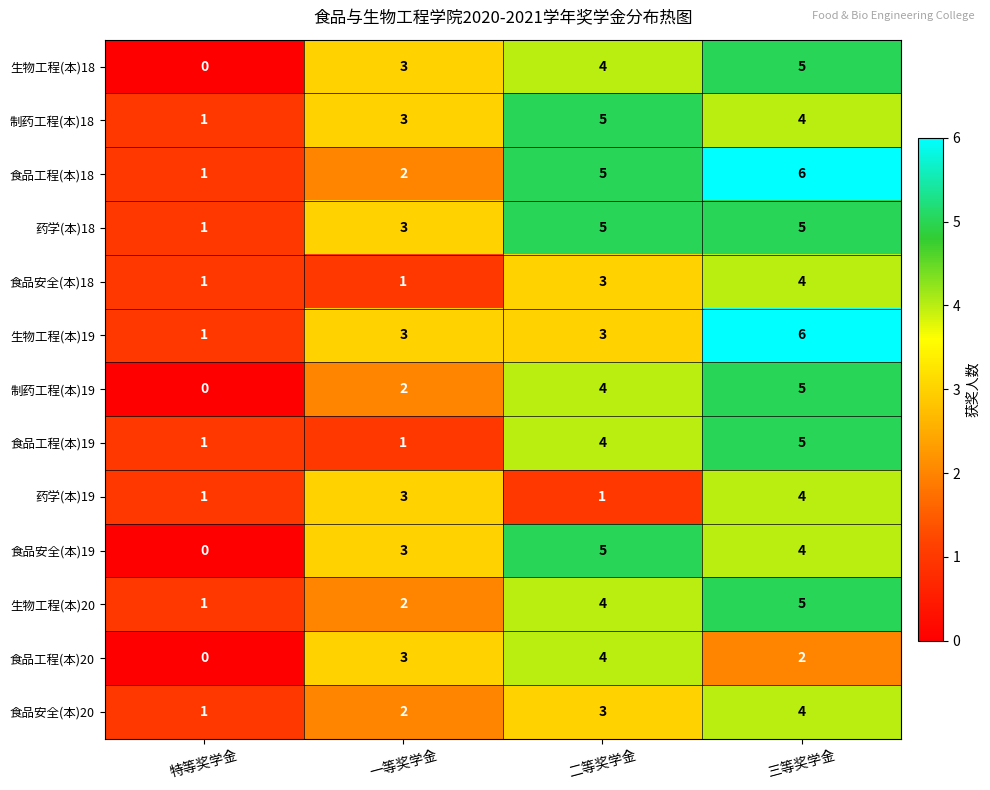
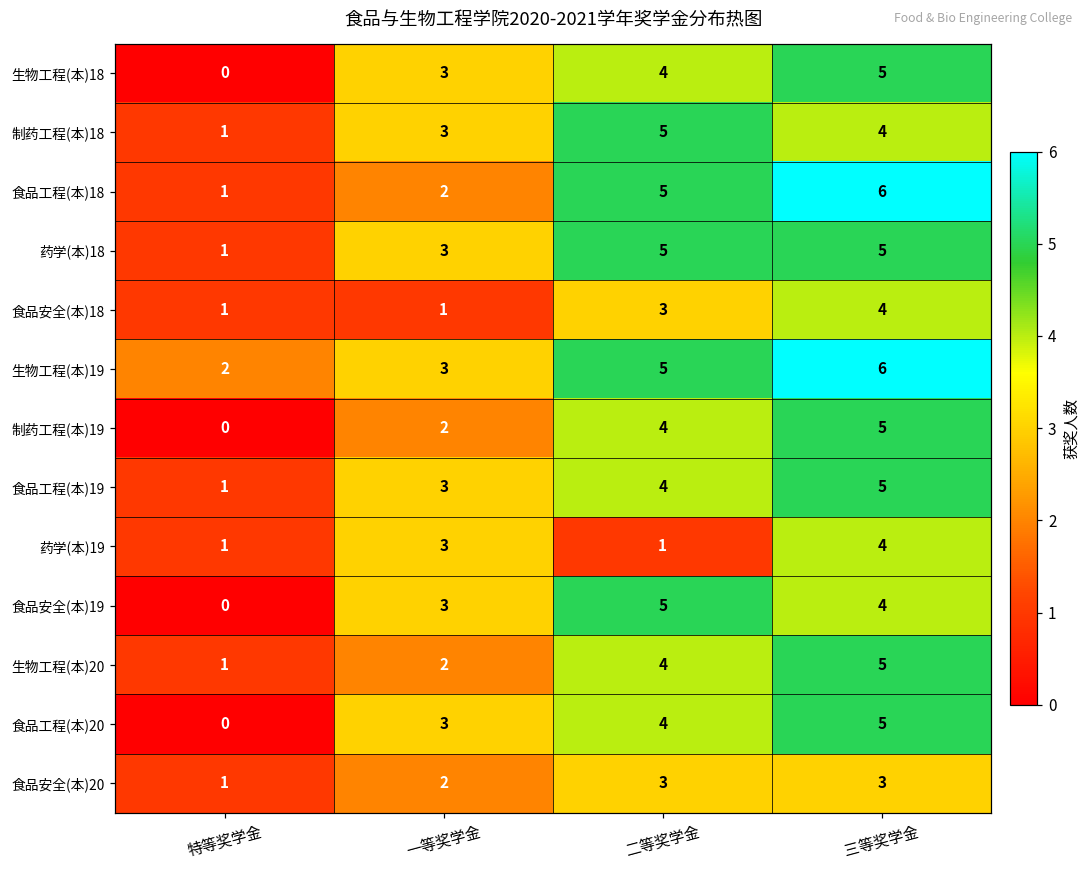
  {
    "生物工程(本)18": {
      "特等奖学金": 0,
      "一等奖学金": 3,
      "二等奖学金": 4,
      "三等奖学金": 5
    },
    "制药工程(本)18": {
      "特等奖学金": 1,
      "一等奖学金": 3,
      "二等奖学金": 5,
      "三等奖学金": 4
    },
    "食品工程(本)18": {
      "特等奖学金": 1,
      "一等奖学金": 2,
      "二等奖学金": 5,
      "三等奖学金": 6
    },
    "药学(本)18": {
      "特等奖学金": 1,
      "一等奖学金": 3,
      "二等奖学金": 5,
      "三等奖学金": 5
    },
    "食品安全(本)18": {
      "特等奖学金": 1,
      "一等奖学金": 1,
      "二等奖学金": 3,
      "三等奖学金": 4
    },
    "生物工程(本)19": {
-     "特等奖学金": 1,
+     "特等奖学金": 2,
      "一等奖学金": 3,
-     "二等奖学金": 3,
+     "二等奖学金": 5,
      "三等奖学金": 6
    },
    "制药工程(本)19": {
      "特等奖学金": 0,
      "一等奖学金": 2,
      "二等奖学金": 4,
      "三等奖学金": 5
    },
    "食品工程(本)19": {
      "特等奖学金": 1,
-     "一等奖学金": 1,
+     "一等奖学金": 3,
      "二等奖学金": 4,
      "三等奖学金": 5
    },
    "药学(本)19": {
      "特等奖学金": 1,
      "一等奖学金": 3,
      "二等奖学金": 1,
      "三等奖学金": 4
    },
    "食品安全(本)19": {
      "特等奖学金": 0,
      "一等奖学金": 3,
      "二等奖学金": 5,
      "三等奖学金": 4
    },
    "生物工程(本)20": {
      "特等奖学金": 1,
      "一等奖学金": 2,
      "二等奖学金": 4,
      "三等奖学金": 5
    },
    "食品工程(本)20": {
      "特等奖学金": 0,
      "一等奖学金": 3,
      "二等奖学金": 4,
-     "三等奖学金": 2
+     "三等奖学金": 5
    },
    "食品安全(本)20": {
      "特等奖学金": 1,
      "一等奖学金": 2,
      "二等奖学金": 3,
-     "三等奖学金": 4
+     "三等奖学金": 3
    }
  }
